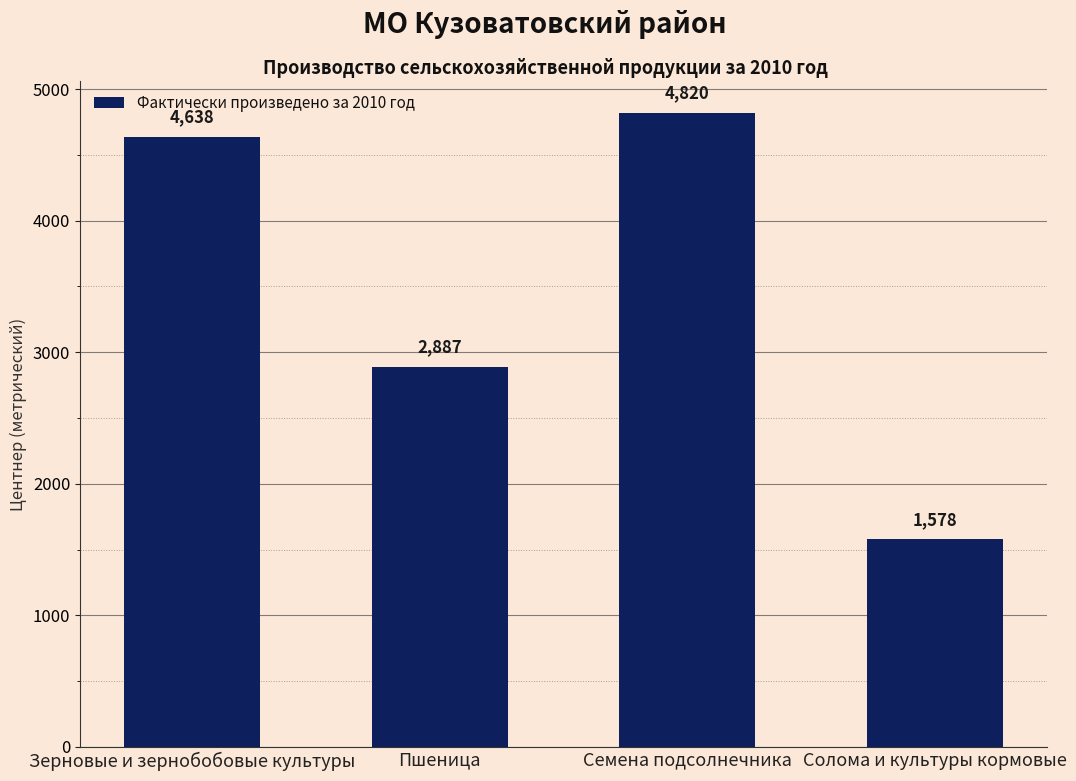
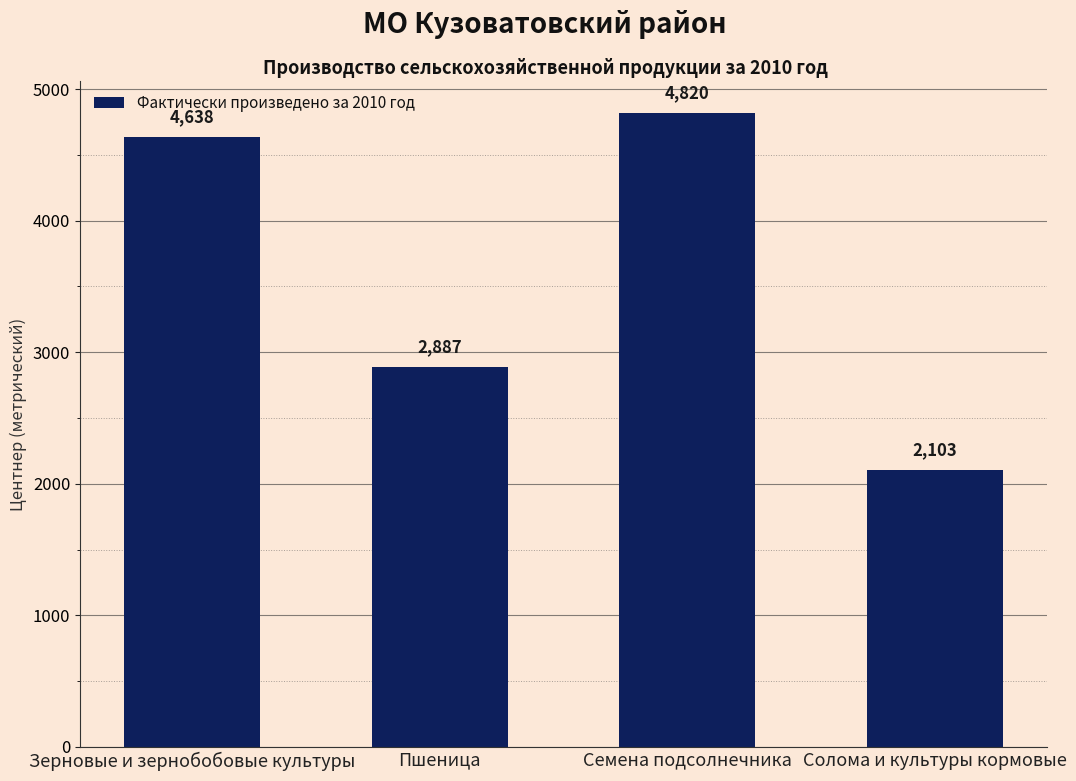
  {
    "Зерновые и зернобобовые культуры": "4,638",
    "Пшеница": "2,887",
    "Семена подсолнечника": "4,820",
-   "Солома и культуры кормовые": "1,578"
+   "Солома и культуры кормовые": "2,103"
  }
